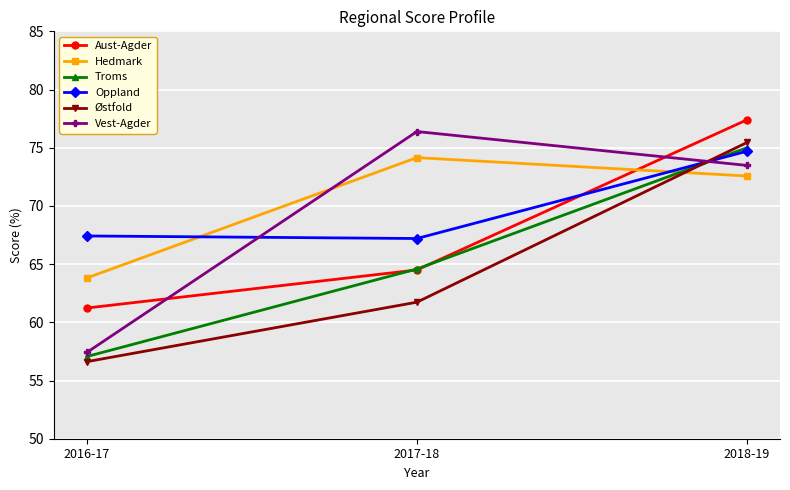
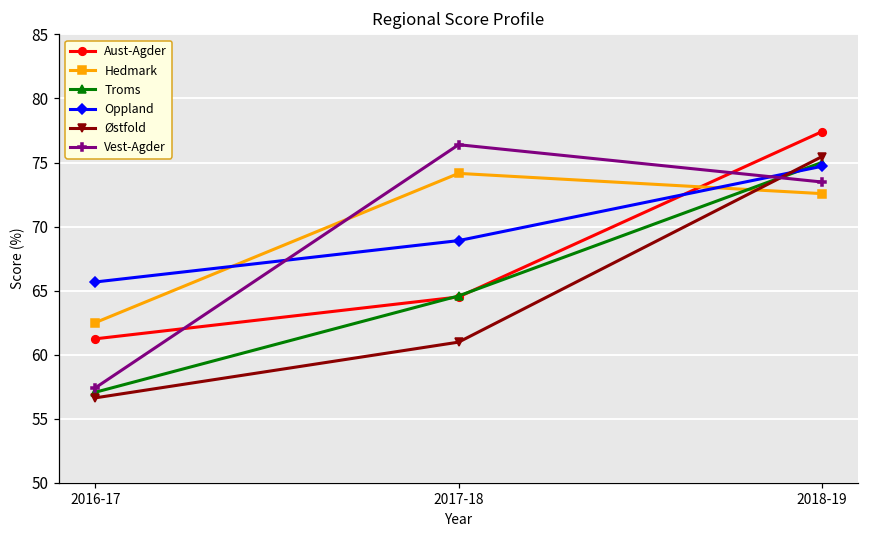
  {
    "Aust-Agder": {
      "2016-17": 61.2,
      "2018-19": 77.4
    },
    "Hedmark": {
-     "2016-17": 63.8,
+     "2016-17": 62.5,
      "2017-18": 74.2,
      "2018-19": 72.6
    },
    "Troms": {
      "2016-17": 57.1,
      "2018-19": 75.0
    },
    "Oppland": {
-     "2016-17": 67.4,
-     "2017-18": 67.2,
+     "2016-17": 65.7,
+     "2017-18": 68.9,
      "2018-19": 74.7
    },
    "Østfold": {
      "2016-17": 56.6,
-     "2017-18": 61.7,
+     "2017-18": 61.0,
      "2018-19": 75.5
    },
    "Vest-Agder": {
      "2016-17": 57.4,
      "2017-18": 76.4,
      "2018-19": 73.5
    }
  }
